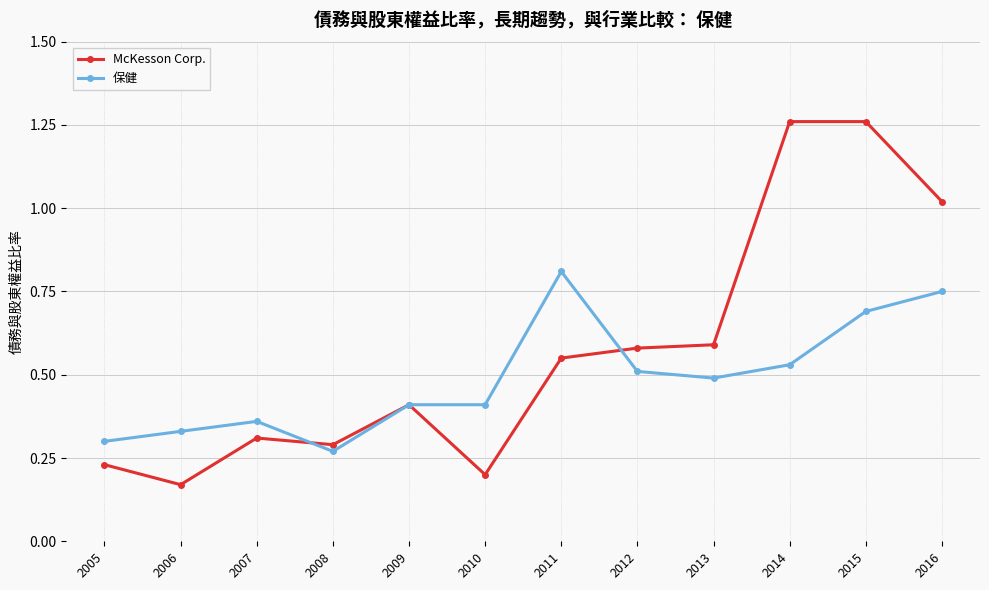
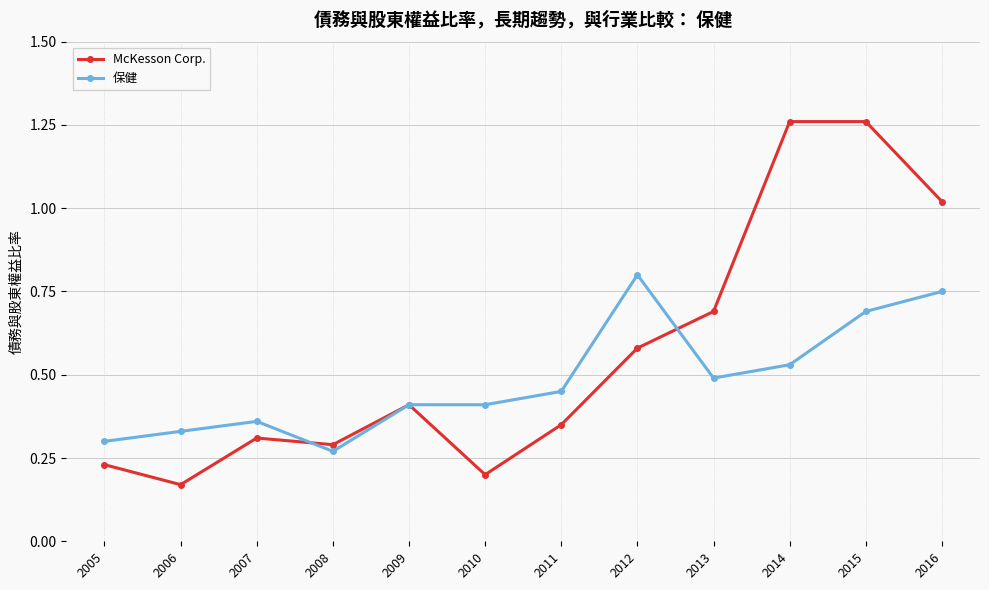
  {
    "McKesson Corp.": {
      "2005": 0.23,
      "2006": 0.17,
      "2007": 0.31,
      "2008": 0.29,
      "2010": 0.20,
-     "2011": 0.55,
+     "2011": 0.35,
      "2012": 0.58,
-     "2013": 0.59,
+     "2013": 0.69,
      "2014": 1.26,
      "2015": 1.26,
      "2016": 1.02
    },
    "保健": {
      "2005": 0.30,
      "2006": 0.33,
      "2007": 0.36,
      "2008": 0.27,
      "2010": 0.41,
-     "2011": 0.81,
-     "2012": 0.51,
+     "2011": 0.45,
+     "2012": 0.80,
      "2013": 0.49,
      "2014": 0.53,
      "2015": 0.69,
      "2016": 0.75
    }
  }
